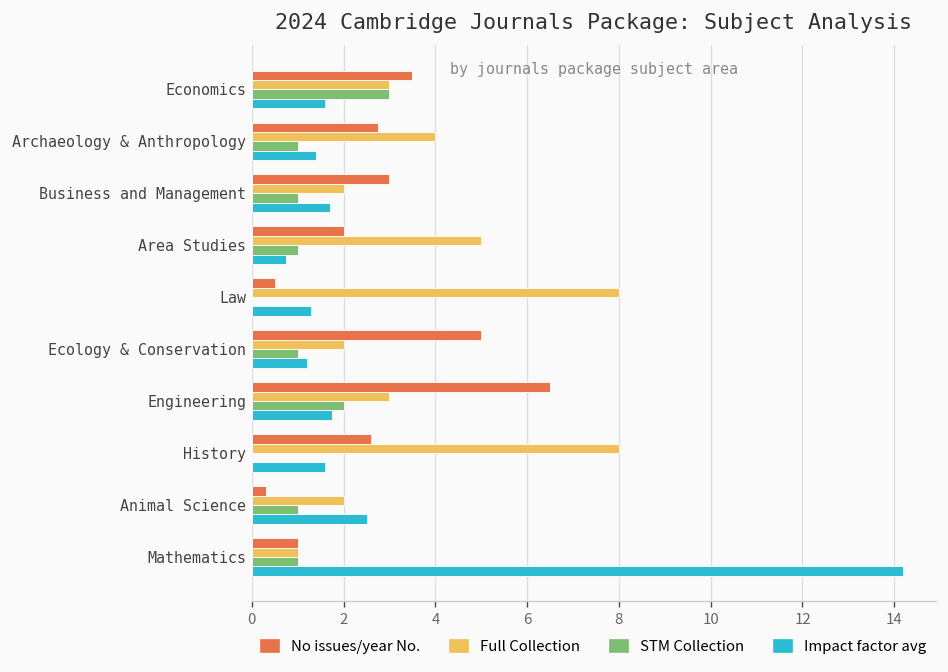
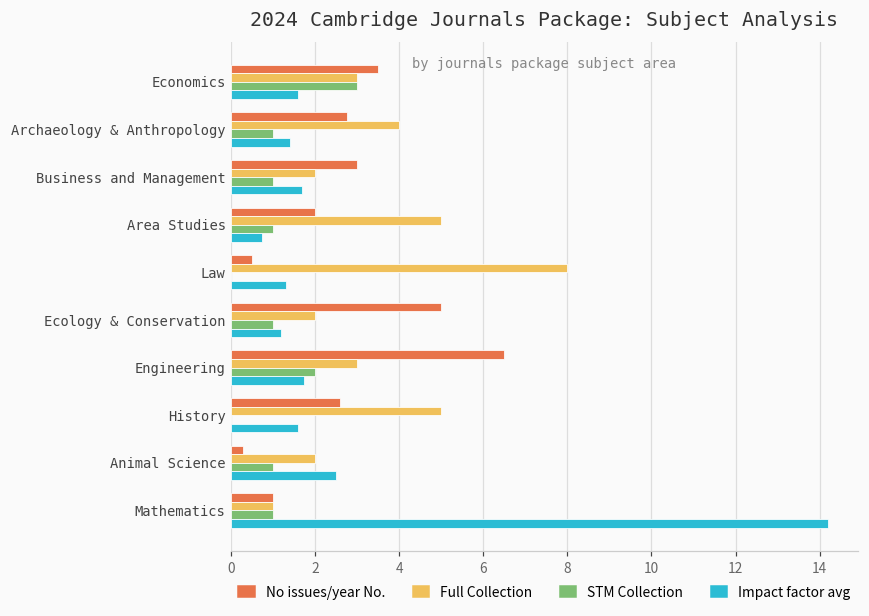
  {
    "No issues/year No.": {
      "Economics": 3.5,
      "Archaeology & Anthropology": 2.8,
      "Business and Management": 3,
      "Area Studies": 2,
      "Law": 0.5,
      "Ecology & Conservation": 5,
      "Engineering": 6.5,
      "History": 2.6,
      "Animal Science": 0.3,
      "Mathematics": 1
    },
    "Full Collection": {
      "Economics": 3,
      "Archaeology & Anthropology": 4,
      "Business and Management": 2,
      "Area Studies": 5,
      "Law": 8,
      "Ecology & Conservation": 2,
      "Engineering": 3,
-     "History": 8,
+     "History": 5,
      "Animal Science": 2,
      "Mathematics": 1
    },
    "STM Collection": {
      "Economics": 3,
      "Archaeology & Anthropology": 1,
      "Business and Management": 1,
      "Area Studies": 1,
      "Law": 0,
      "Ecology & Conservation": 1,
      "Engineering": 2,
      "History": 0,
      "Animal Science": 1,
      "Mathematics": 1
    },
    "Impact factor avg": {
      "Economics": 1.6,
      "Archaeology & Anthropology": 1.4,
      "Business and Management": 1.7,
      "Area Studies": 0.8,
      "Law": 1.3,
      "Ecology & Conservation": 1.2,
      "Engineering": 1.8,
      "History": 1.6,
      "Animal Science": 2.5,
      "Mathematics": 14.2
    }
  }
